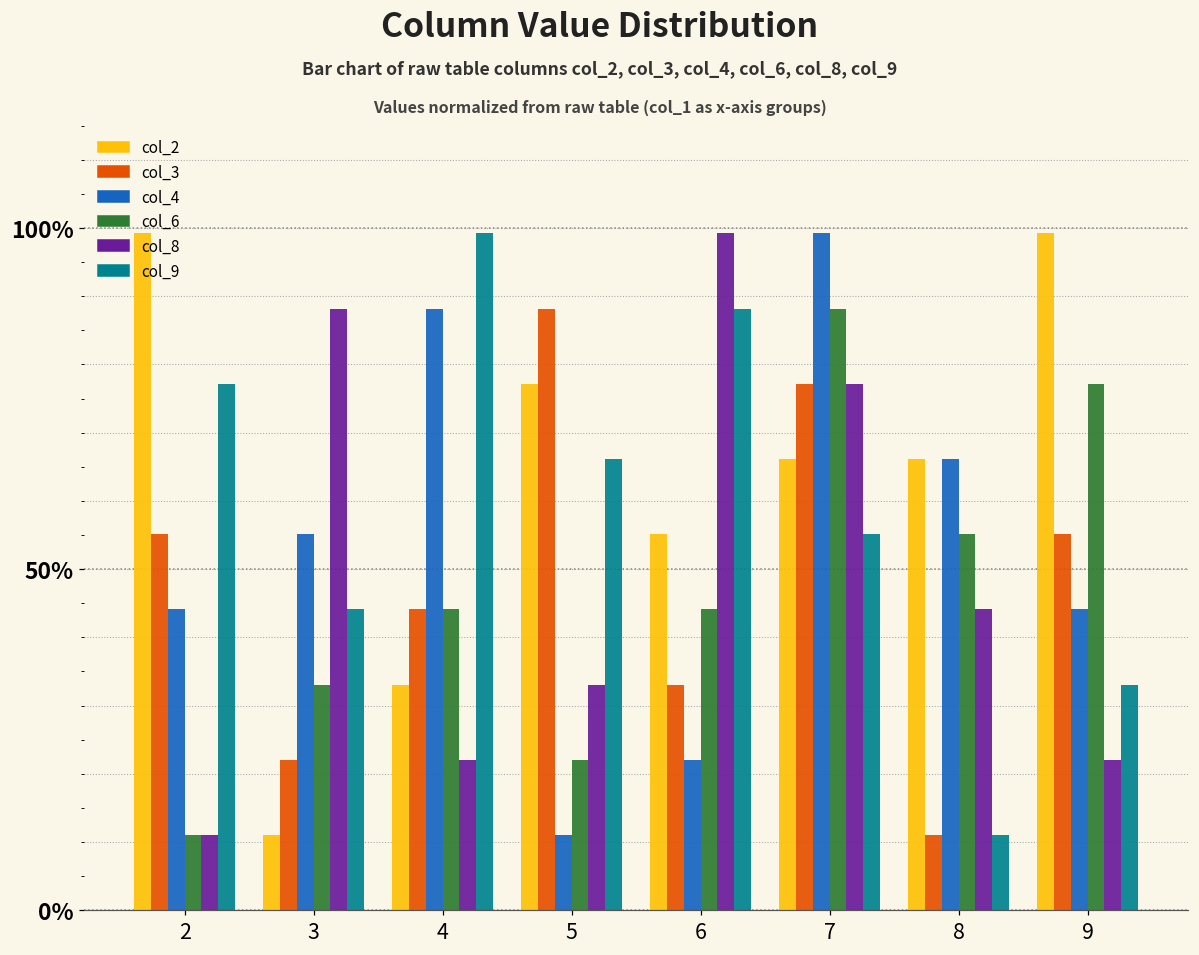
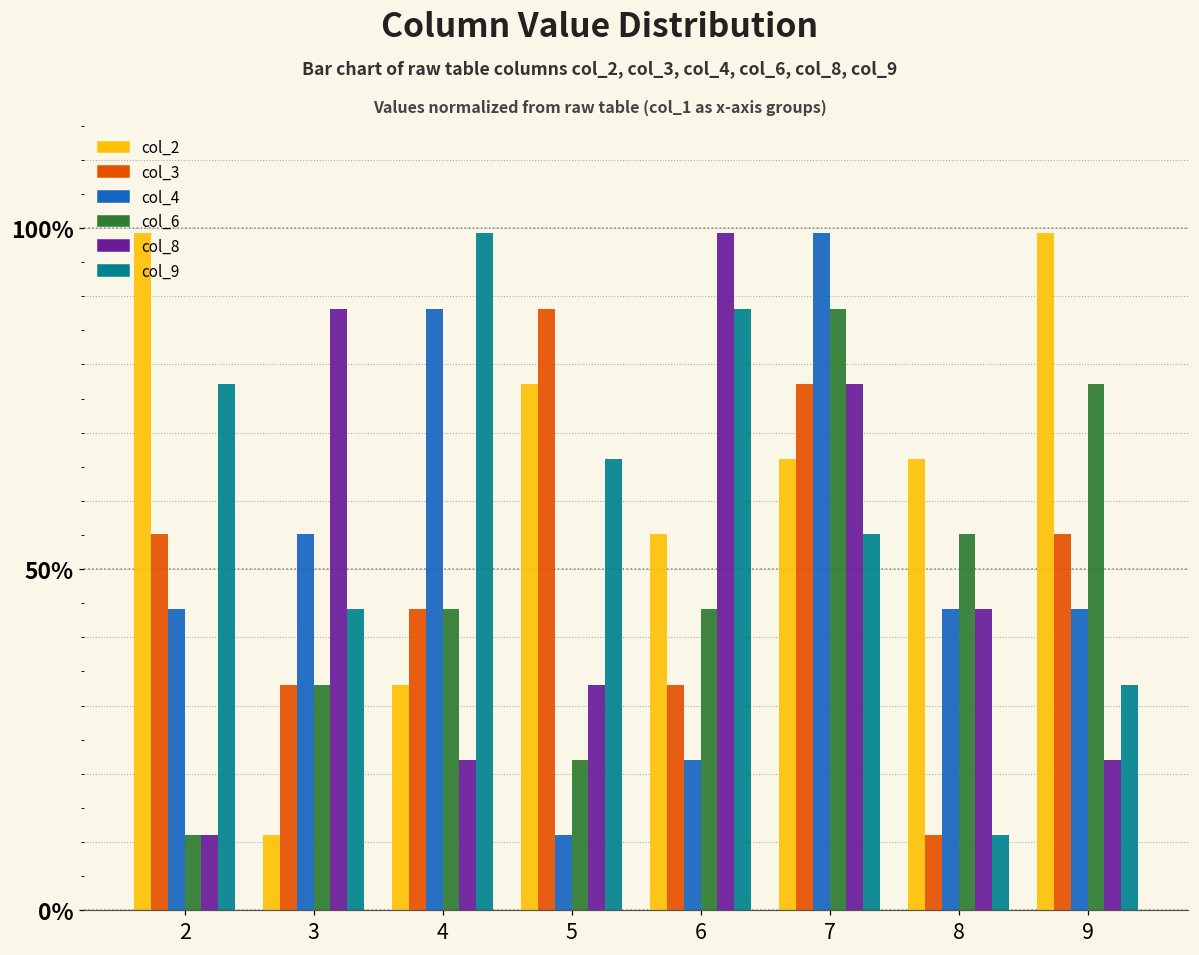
  {
    "col_2": {
      "2": "99%",
      "3": "11%",
      "4": "33%",
      "5": "77%",
      "6": "55%",
      "7": "66%",
      "8": "66%",
      "9": "99%"
    },
    "col_3": {
      "2": "55%",
-     "3": "22%",
+     "3": "33%",
      "4": "44%",
      "5": "88%",
      "6": "33%",
      "7": "77%",
      "8": "11%",
      "9": "55%"
    },
    "col_4": {
      "2": "44%",
      "3": "55%",
      "4": "88%",
      "5": "11%",
      "6": "22%",
      "7": "99%",
-     "8": "66%",
+     "8": "44%",
      "9": "44%"
    },
    "col_6": {
      "2": "11%",
      "3": "33%",
      "4": "44%",
      "5": "22%",
      "6": "44%",
      "7": "88%",
      "8": "55%",
      "9": "77%"
    },
    "col_8": {
      "2": "11%",
      "3": "88%",
      "4": "22%",
      "5": "33%",
      "6": "99%",
      "7": "77%",
      "8": "44%",
      "9": "22%"
    },
    "col_9": {
      "2": "77%",
      "3": "44%",
      "4": "99%",
      "5": "66%",
      "6": "88%",
      "7": "55%",
      "8": "11%",
      "9": "33%"
    }
  }
